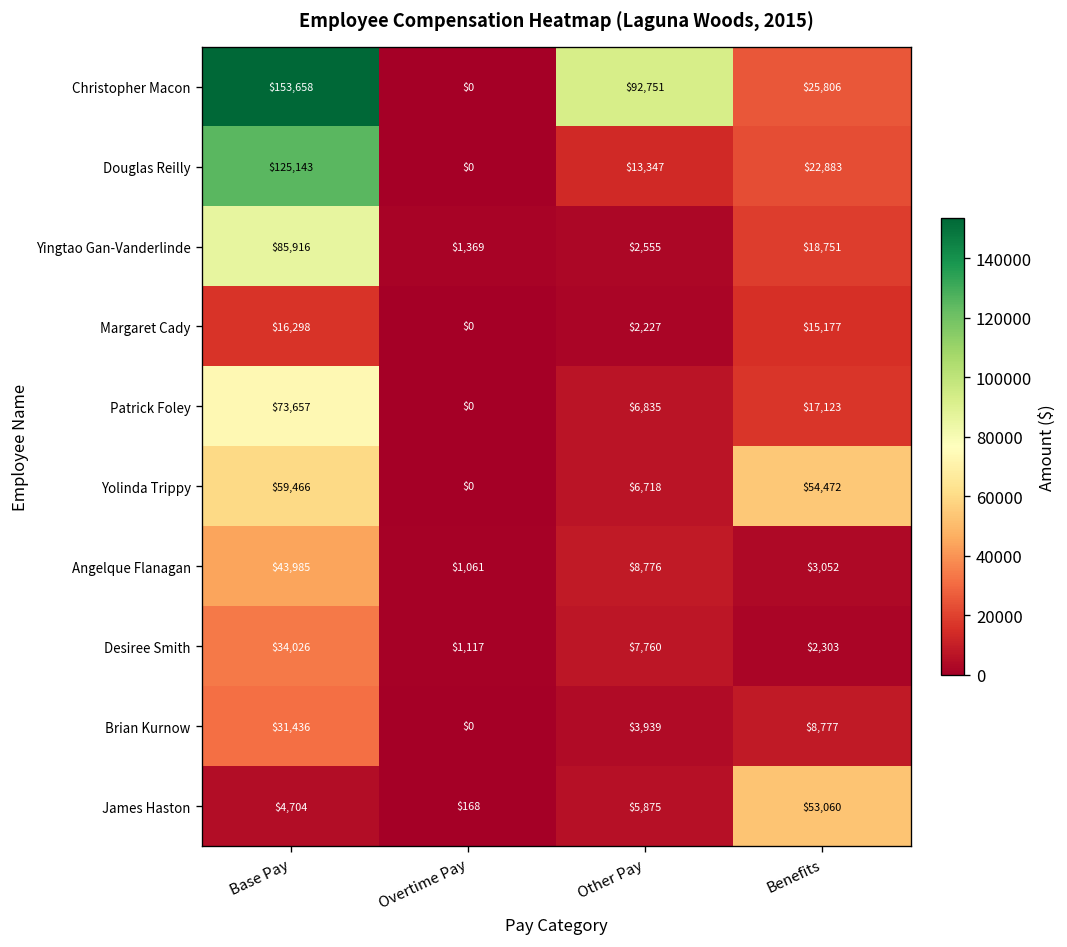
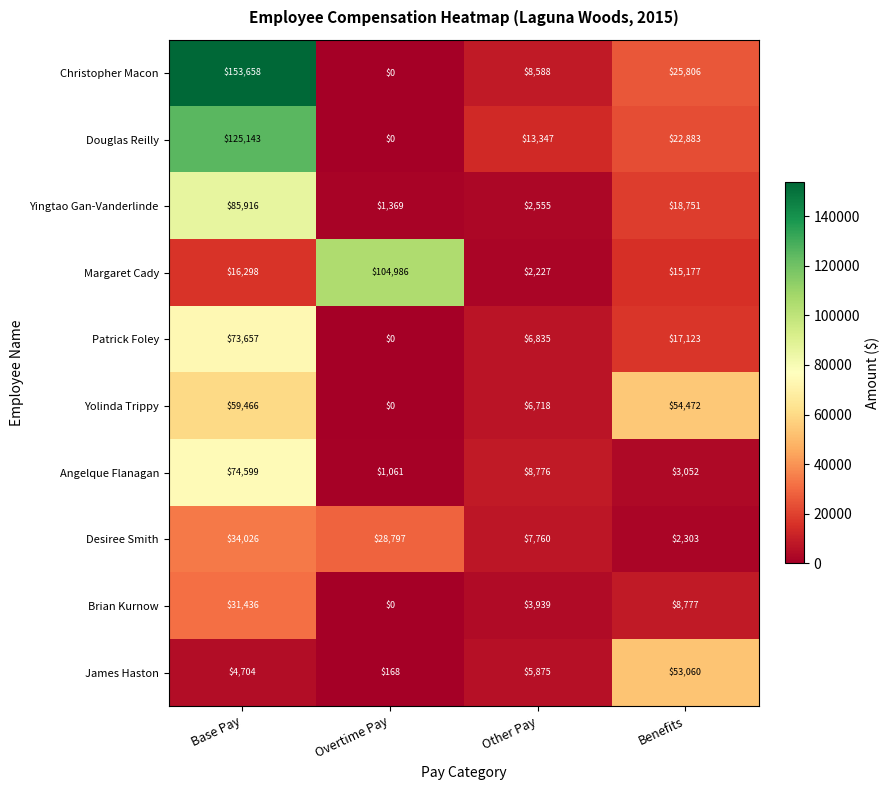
  {
    "Christopher Macon": {
      "Base Pay": "$153,658",
      "Overtime Pay": "$0",
-     "Other Pay": "$92,751",
+     "Other Pay": "$8,588",
      "Benefits": "$25,806"
    },
    "Douglas Reilly": {
      "Base Pay": "$125,143",
      "Overtime Pay": "$0",
      "Other Pay": "$13,347",
      "Benefits": "$22,883"
    },
    "Yingtao Gan-Vanderlinde": {
      "Base Pay": "$85,916",
      "Overtime Pay": "$1,369",
      "Other Pay": "$2,555",
      "Benefits": "$18,751"
    },
    "Margaret Cady": {
      "Base Pay": "$16,298",
-     "Overtime Pay": "$0",
+     "Overtime Pay": "$104,986",
      "Other Pay": "$2,227",
      "Benefits": "$15,177"
    },
    "Patrick Foley": {
      "Base Pay": "$73,657",
      "Overtime Pay": "$0",
      "Other Pay": "$6,835",
      "Benefits": "$17,123"
    },
    "Yolinda Trippy": {
      "Base Pay": "$59,466",
      "Overtime Pay": "$0",
      "Other Pay": "$6,718",
      "Benefits": "$54,472"
    },
    "Angelque Flanagan": {
-     "Base Pay": "$43,985",
+     "Base Pay": "$74,599",
      "Overtime Pay": "$1,061",
      "Other Pay": "$8,776",
      "Benefits": "$3,052"
    },
    "Desiree Smith": {
      "Base Pay": "$34,026",
-     "Overtime Pay": "$1,117",
+     "Overtime Pay": "$28,797",
      "Other Pay": "$7,760",
      "Benefits": "$2,303"
    },
    "Brian Kurnow": {
      "Base Pay": "$31,436",
      "Overtime Pay": "$0",
      "Other Pay": "$3,939",
      "Benefits": "$8,777"
    },
    "James Haston": {
      "Base Pay": "$4,704",
      "Overtime Pay": "$168",
      "Other Pay": "$5,875",
      "Benefits": "$53,060"
    }
  }
